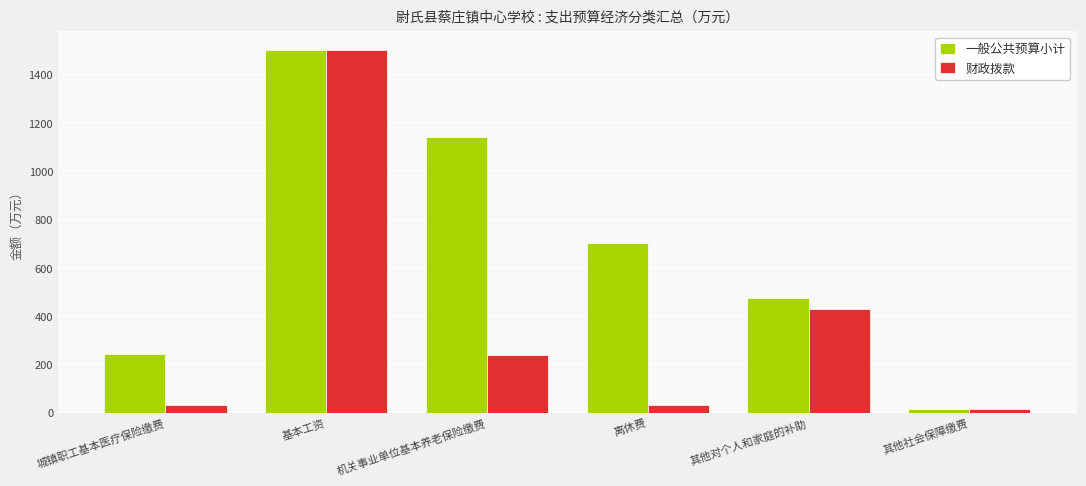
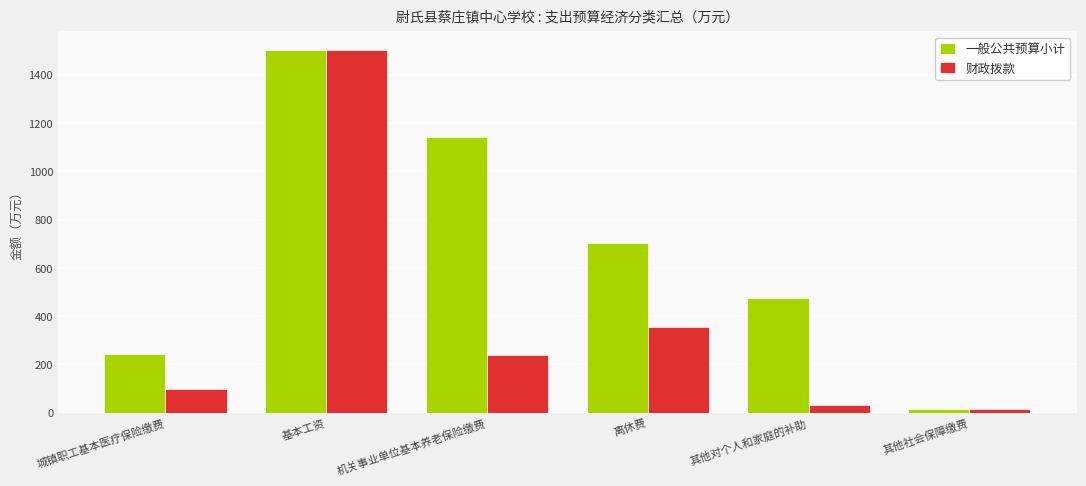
  {
    "一般公共预算小计": {
      "城镇职工基本医疗保险缴费": 240,
      "基本工资": 1500,
      "机关事业单位基本养老保险缴费": 1140,
      "离休费": 700,
      "其他对个人和家庭的补助": 470,
      "其他社会保障缴费": 10
    },
    "财政拨款": {
-     "城镇职工基本医疗保险缴费": 30,
+     "城镇职工基本医疗保险缴费": 100,
      "基本工资": 1500,
      "机关事业单位基本养老保险缴费": 240,
-     "离休费": 30,
-     "其他对个人和家庭的补助": 430,
+     "离休费": 350,
+     "其他对个人和家庭的补助": 30,
      "其他社会保障缴费": 10
    }
  }
